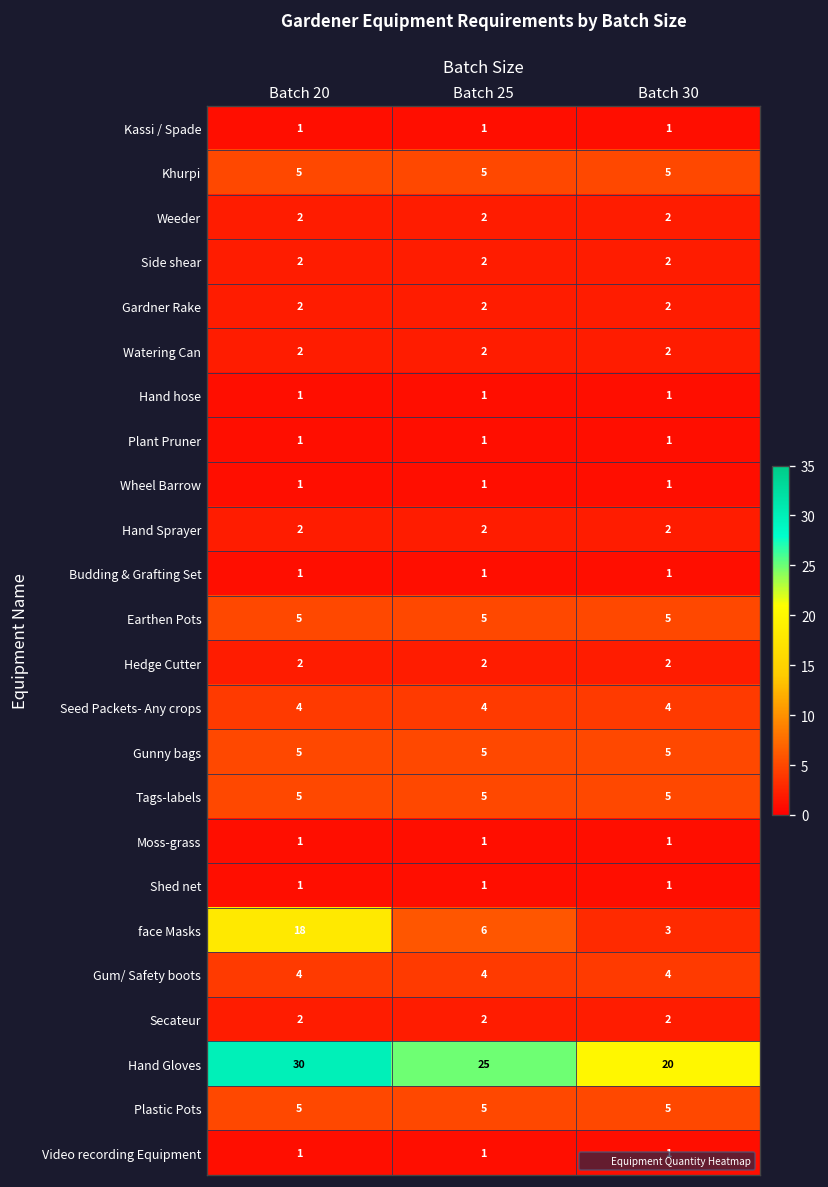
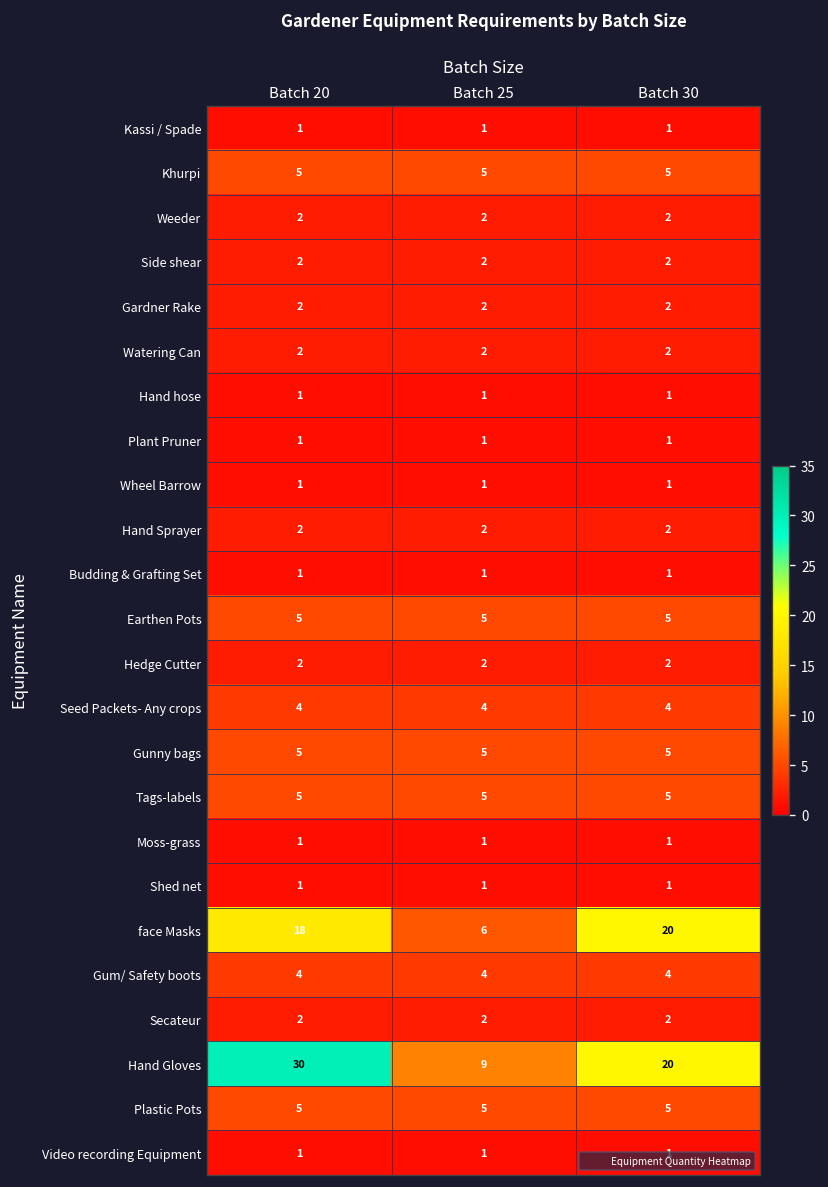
  {
    "Kassi / Spade": {
      "Batch 20": 1,
      "Batch 25": 1,
      "Batch 30": 1
    },
    "Khurpi": {
      "Batch 20": 5,
      "Batch 25": 5,
      "Batch 30": 5
    },
    "Weeder": {
      "Batch 20": 2,
      "Batch 25": 2,
      "Batch 30": 2
    },
    "Side shear": {
      "Batch 20": 2,
      "Batch 25": 2,
      "Batch 30": 2
    },
    "Gardner Rake": {
      "Batch 20": 2,
      "Batch 25": 2,
      "Batch 30": 2
    },
    "Watering Can": {
      "Batch 20": 2,
      "Batch 25": 2,
      "Batch 30": 2
    },
    "Hand hose": {
      "Batch 20": 1,
      "Batch 25": 1,
      "Batch 30": 1
    },
    "Plant Pruner": {
      "Batch 20": 1,
      "Batch 25": 1,
      "Batch 30": 1
    },
    "Wheel Barrow": {
      "Batch 20": 1,
      "Batch 25": 1,
      "Batch 30": 1
    },
    "Hand Sprayer": {
      "Batch 20": 2,
      "Batch 25": 2,
      "Batch 30": 2
    },
    "Budding & Grafting Set": {
      "Batch 20": 1,
      "Batch 25": 1,
      "Batch 30": 1
    },
    "Earthen Pots": {
      "Batch 20": 5,
      "Batch 25": 5,
      "Batch 30": 5
    },
    "Hedge Cutter": {
      "Batch 20": 2,
      "Batch 25": 2,
      "Batch 30": 2
    },
    "Seed Packets- Any crops": {
      "Batch 20": 4,
      "Batch 25": 4,
      "Batch 30": 4
    },
    "Gunny bags": {
      "Batch 20": 5,
      "Batch 25": 5,
      "Batch 30": 5
    },
    "Tags-labels": {
      "Batch 20": 5,
      "Batch 25": 5,
      "Batch 30": 5
    },
    "Moss-grass": {
      "Batch 20": 1,
      "Batch 25": 1,
      "Batch 30": 1
    },
    "Shed net": {
      "Batch 20": 1,
      "Batch 25": 1,
      "Batch 30": 1
    },
    "face Masks": {
      "Batch 20": 18,
      "Batch 25": 6,
-     "Batch 30": 3
+     "Batch 30": 20
    },
    "Gum/ Safety boots": {
      "Batch 20": 4,
      "Batch 25": 4,
      "Batch 30": 4
    },
    "Secateur": {
      "Batch 20": 2,
      "Batch 25": 2,
      "Batch 30": 2
    },
    "Hand Gloves": {
      "Batch 20": 30,
-     "Batch 25": 25,
+     "Batch 25": 9,
      "Batch 30": 20
    },
    "Plastic Pots": {
      "Batch 20": 5,
      "Batch 25": 5,
      "Batch 30": 5
    },
    "Video recording Equipment": {
      "Batch 20": 1,
      "Batch 25": 1
    }
  }
